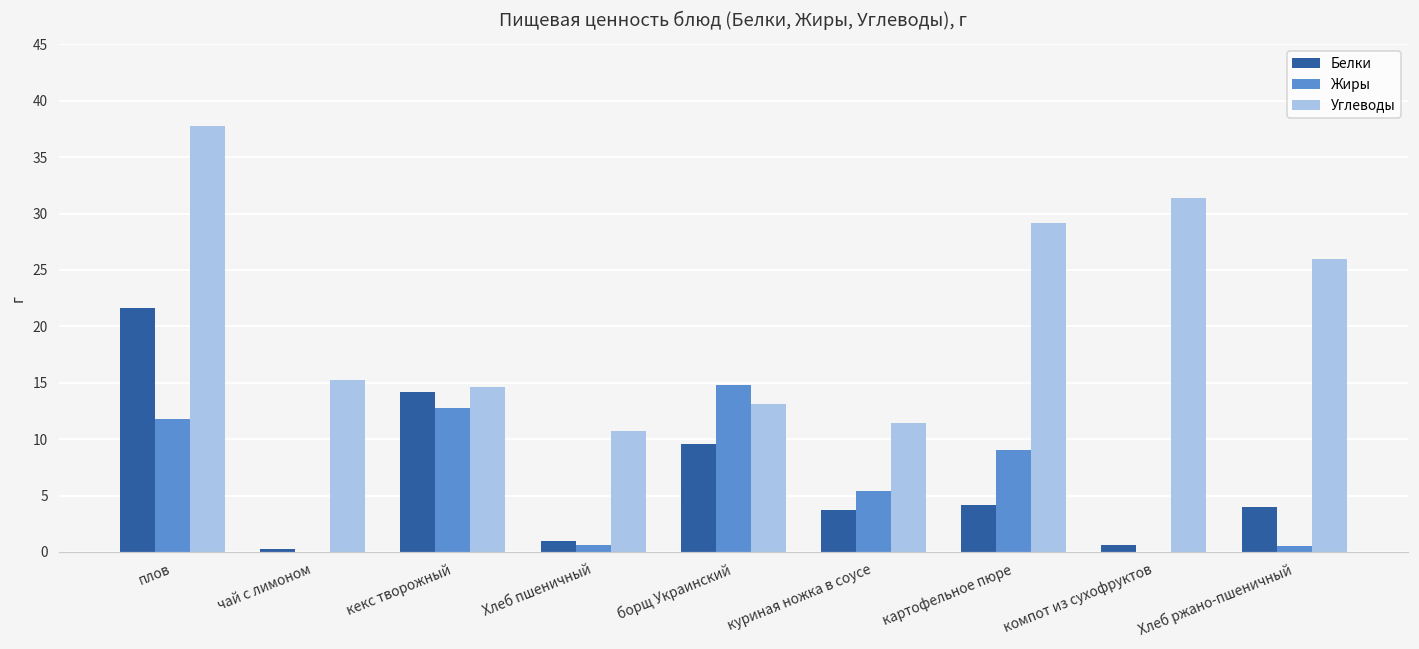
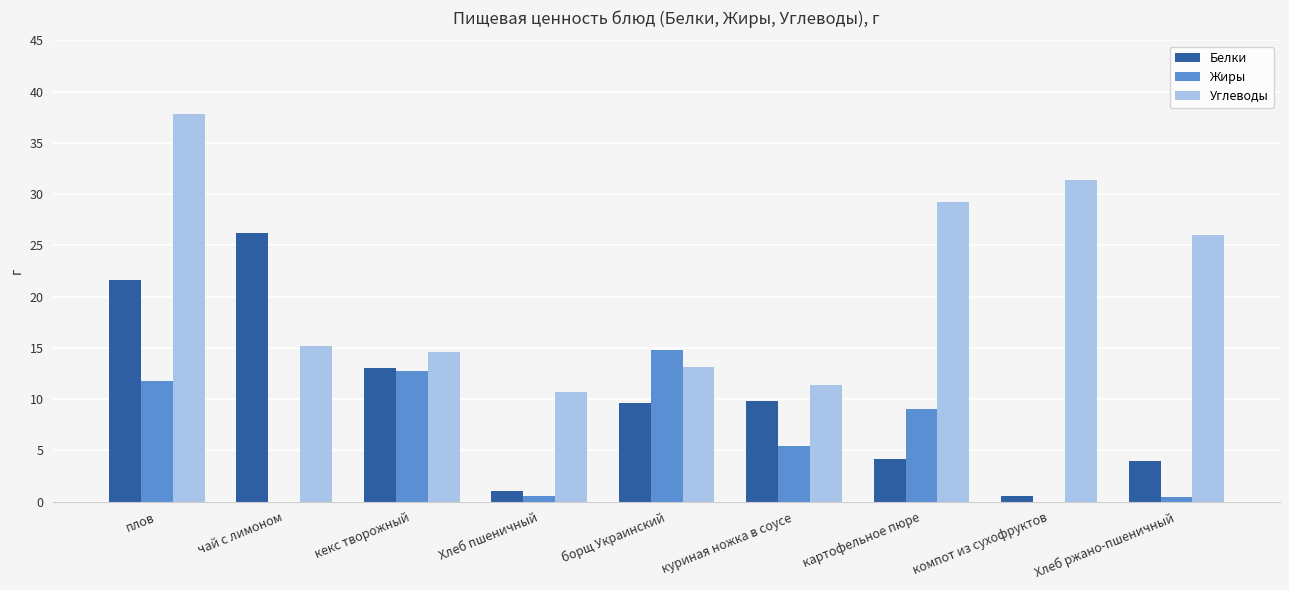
  {
    "Белки": {
      "плов": 21.6,
-     "чай с лимоном": 0.3,
-     "кекс творожный": 14.2,
+     "чай с лимоном": 26.2,
+     "кекс творожный": 13.0,
      "Хлеб пшеничный": 1.0,
      "борщ Украинский": 9.6,
-     "куриная ножка в соусе": 3.7,
+     "куриная ножка в соусе": 9.8,
      "картофельное пюре": 4.2,
      "компот из сухофруктов": 0.6,
      "Хлеб ржано-пшеничный": 4.0
    },
    "Жиры": {
      "плов": 11.8,
      "чай с лимоном": 0.0,
      "кекс творожный": 12.8,
      "Хлеб пшеничный": 0.6,
      "борщ Украинский": 14.8,
      "куриная ножка в соусе": 5.4,
      "картофельное пюре": 9.0,
      "компот из сухофруктов": 0.0,
      "Хлеб ржано-пшеничный": 0.5
    },
    "Углеводы": {
      "плов": 37.8,
      "чай с лимоном": 15.2,
      "кекс творожный": 14.6,
      "Хлеб пшеничный": 10.7,
      "борщ Украинский": 13.1,
      "куриная ножка в соусе": 11.4,
      "картофельное пюре": 29.2,
      "компот из сухофруктов": 31.4,
      "Хлеб ржано-пшеничный": 26.0
    }
  }
